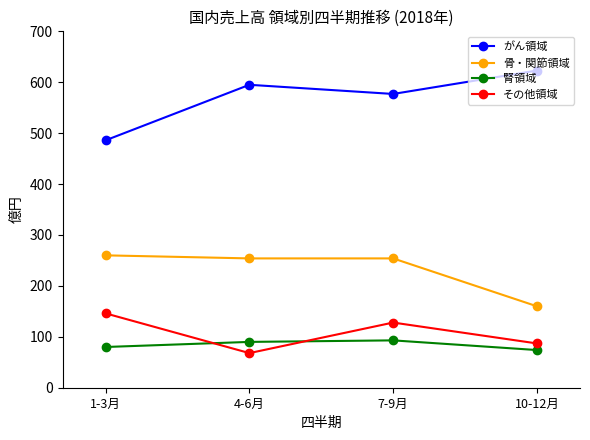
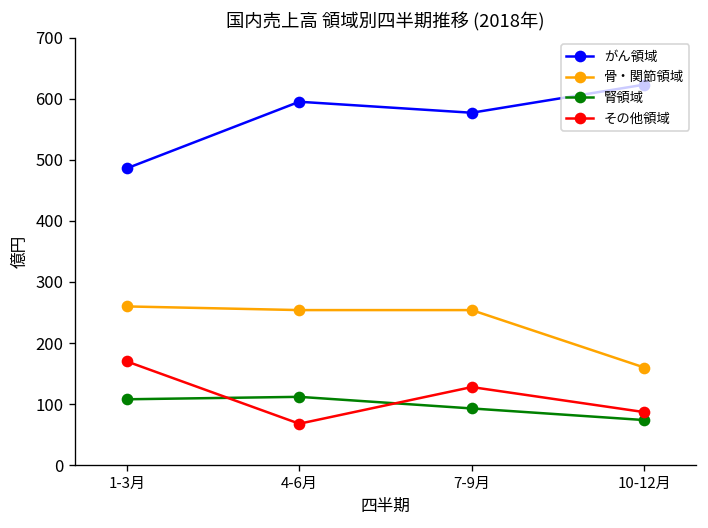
  {
    "がん領域": {
      "1-3月": 490,
      "4-6月": 600,
      "7-9月": 580
    },
    "骨・関節領域": {
      "1-3月": 260,
      "4-6月": 250,
      "7-9月": 250,
      "10-12月": 160
    },
    "腎領域": {
-     "1-3月": 80,
-     "4-6月": 90,
+     "1-3月": 110,
+     "4-6月": 110,
      "7-9月": 90,
      "10-12月": 70
    },
    "その他領域": {
-     "1-3月": 150,
+     "1-3月": 170,
      "4-6月": 70,
      "7-9月": 130,
      "10-12月": 90
    }
  }
